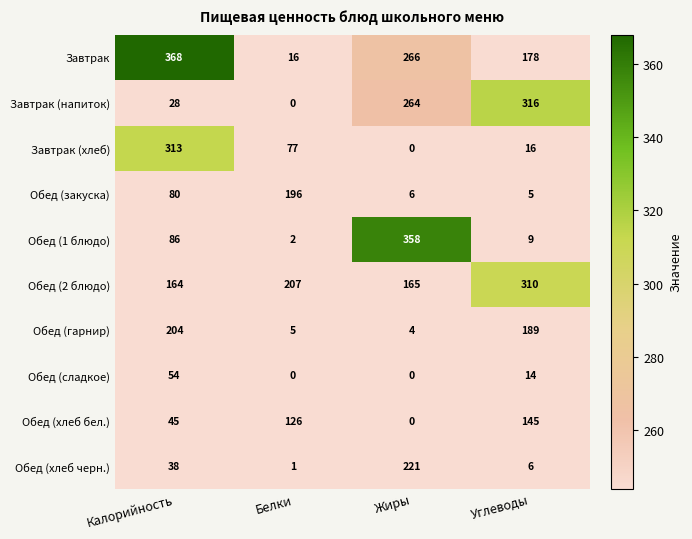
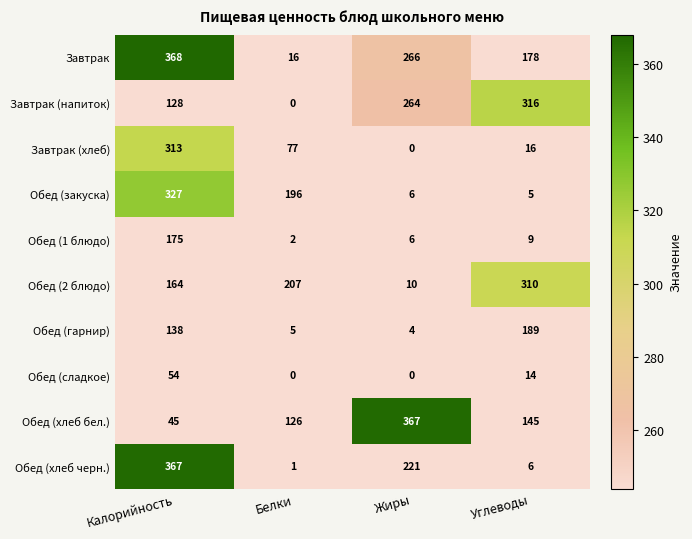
  {
    "Завтрак": {
      "Калорийность": 368,
      "Белки": 16,
      "Жиры": 266,
      "Углеводы": 178
    },
    "Завтрак (напиток)": {
-     "Калорийность": 28,
+     "Калорийность": 128,
      "Белки": 0,
      "Жиры": 264,
      "Углеводы": 316
    },
    "Завтрак (хлеб)": {
      "Калорийность": 313,
      "Белки": 77,
      "Жиры": 0,
      "Углеводы": 16
    },
    "Обед (закуска)": {
-     "Калорийность": 80,
+     "Калорийность": 327,
      "Белки": 196,
      "Жиры": 6,
      "Углеводы": 5
    },
    "Обед (1 блюдо)": {
-     "Калорийность": 86,
+     "Калорийность": 175,
      "Белки": 2,
-     "Жиры": 358,
+     "Жиры": 6,
      "Углеводы": 9
    },
    "Обед (2 блюдо)": {
      "Калорийность": 164,
      "Белки": 207,
-     "Жиры": 165,
+     "Жиры": 10,
      "Углеводы": 310
    },
    "Обед (гарнир)": {
-     "Калорийность": 204,
+     "Калорийность": 138,
      "Белки": 5,
      "Жиры": 4,
      "Углеводы": 189
    },
    "Обед (сладкое)": {
      "Калорийность": 54,
      "Белки": 0,
      "Жиры": 0,
      "Углеводы": 14
    },
    "Обед (хлеб бел.)": {
      "Калорийность": 45,
      "Белки": 126,
-     "Жиры": 0,
+     "Жиры": 367,
      "Углеводы": 145
    },
    "Обед (хлеб черн.)": {
-     "Калорийность": 38,
+     "Калорийность": 367,
      "Белки": 1,
      "Жиры": 221,
      "Углеводы": 6
    }
  }
